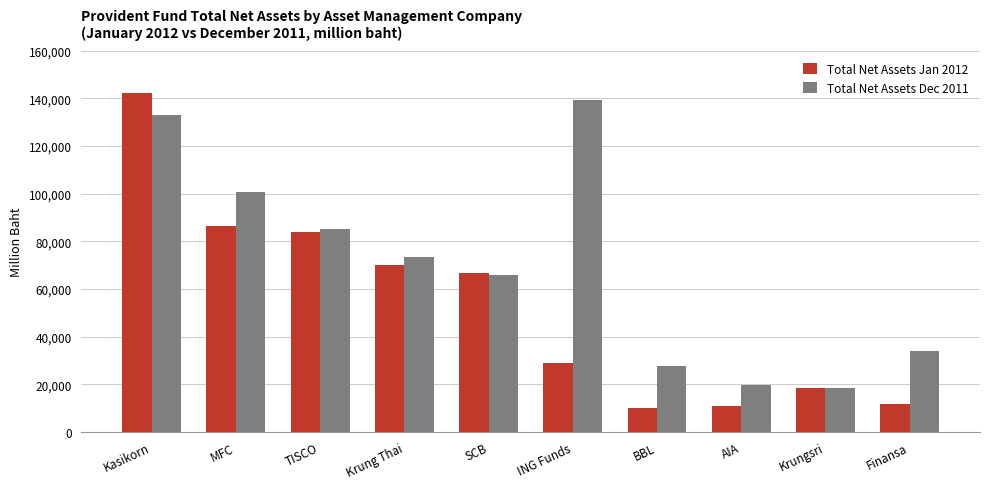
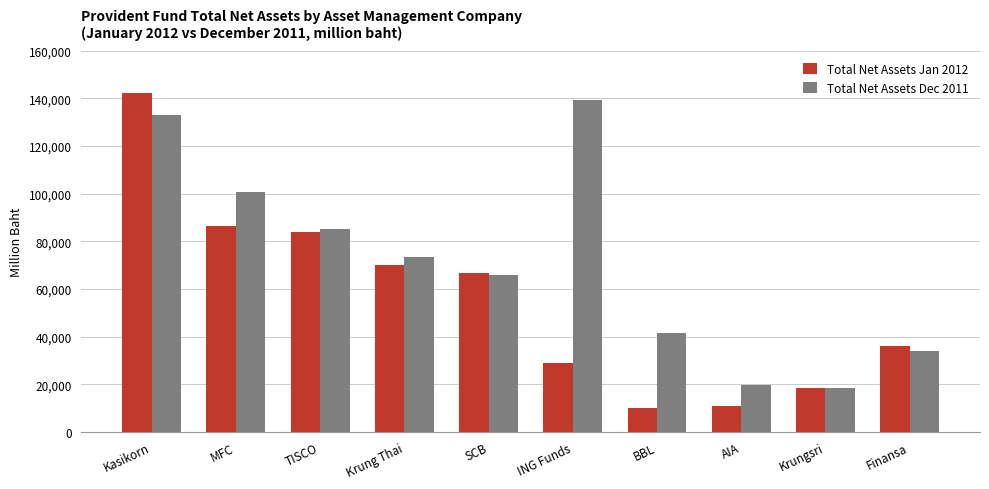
  {
    "Total Net Assets Jan 2012": {
      "Kasikorn": "142,000",
      "MFC": "86,000",
      "TISCO": "84,000",
      "Krung Thai": "70,000",
      "SCB": "67,000",
      "ING Funds": "29,000",
      "BBL": "10,000",
      "AIA": "11,000",
      "Krungsri": "18,000",
-     "Finansa": "12,000"
+     "Finansa": "36,000"
    },
    "Total Net Assets Dec 2011": {
      "Kasikorn": "133,000",
      "MFC": "101,000",
      "TISCO": "85,000",
      "Krung Thai": "73,000",
      "SCB": "66,000",
      "ING Funds": "139,000",
-     "BBL": "28,000",
+     "BBL": "42,000",
      "AIA": "20,000",
      "Krungsri": "19,000",
      "Finansa": "34,000"
    }
  }
